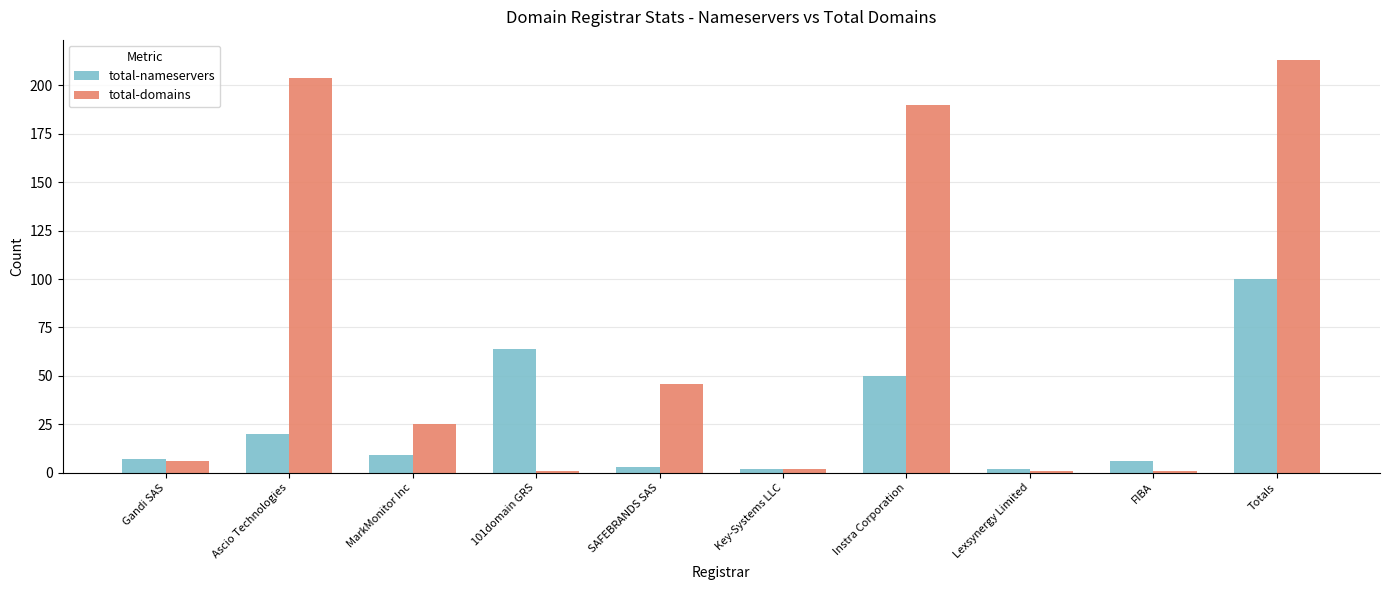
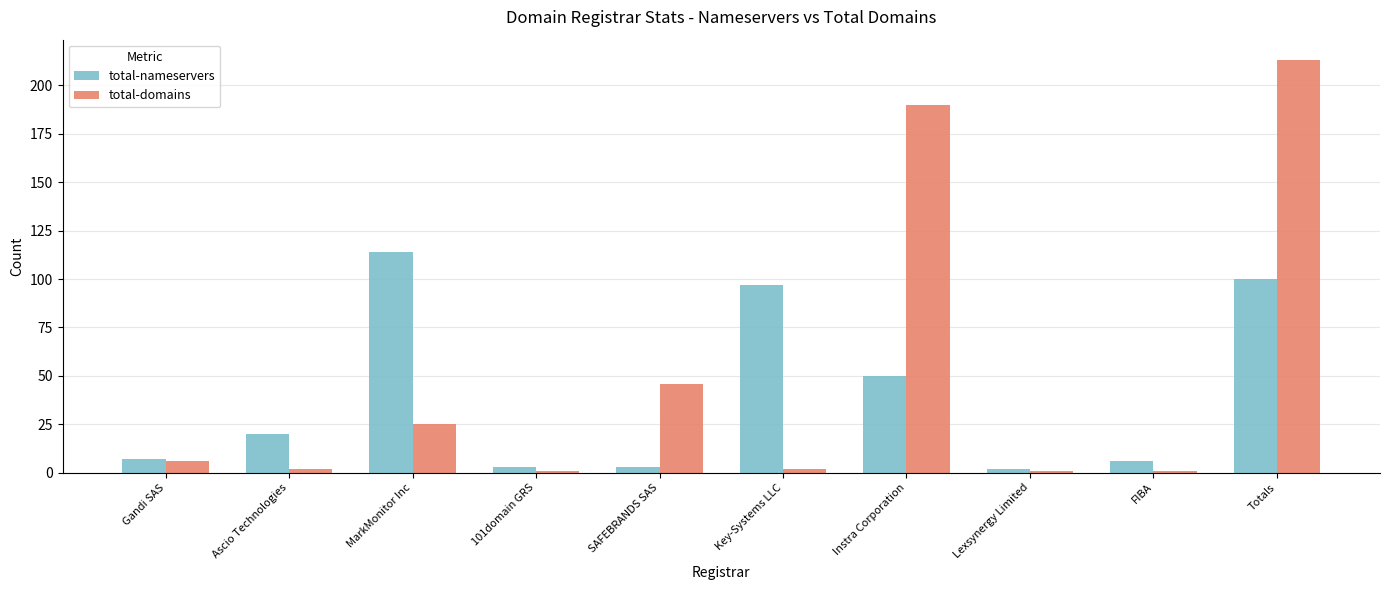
  {
    "total-nameservers": {
      "Gandi SAS": 7,
      "Ascio Technologies": 20,
-     "MarkMonitor Inc": 9,
-     "101domain GRS": 64,
+     "MarkMonitor Inc": 114,
+     "101domain GRS": 3,
      "SAFEBRANDS SAS": 3,
-     "Key-Systems LLC": 2,
+     "Key-Systems LLC": 97,
      "Instra Corporation": 50,
      "Lexsynergy Limited": 2,
      "FIBA": 6,
      "Totals": 100
    },
    "total-domains": {
      "Gandi SAS": 6,
-     "Ascio Technologies": 204,
+     "Ascio Technologies": 2,
      "MarkMonitor Inc": 25,
      "SAFEBRANDS SAS": 46,
      "Key-Systems LLC": 2,
      "Instra Corporation": 190,
      "Totals": 213
    }
  }
